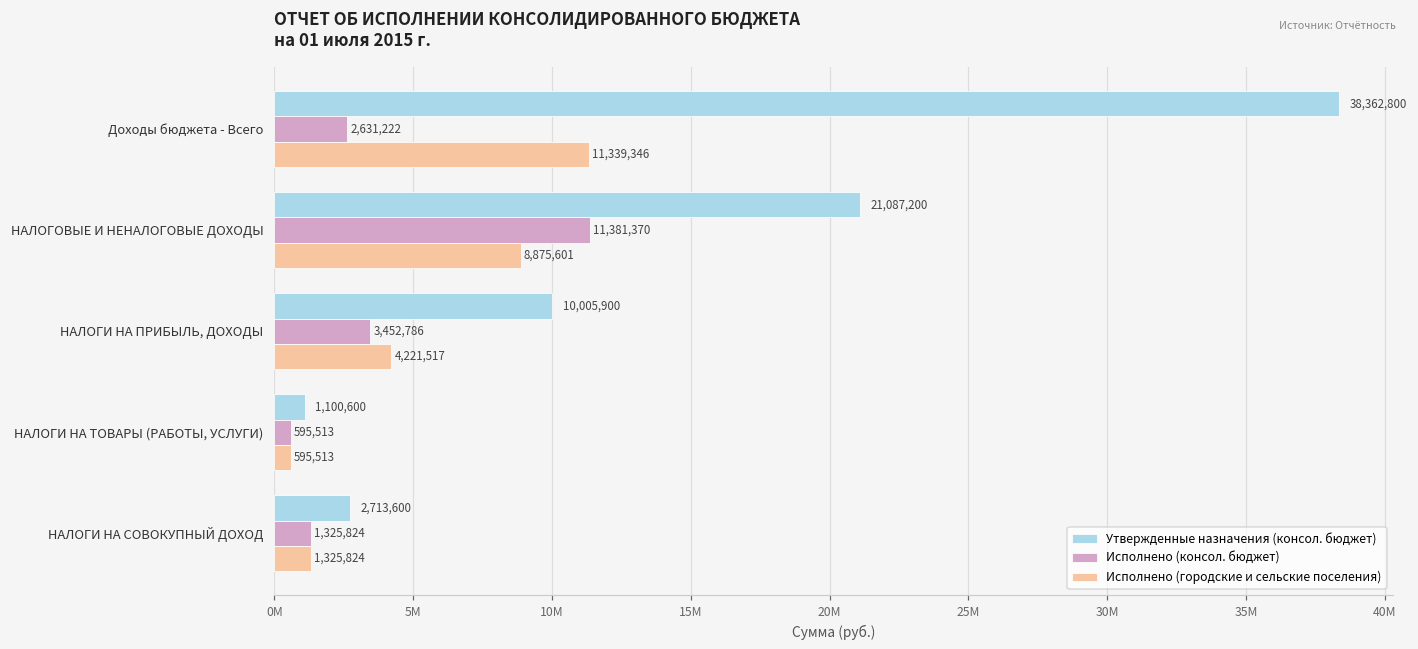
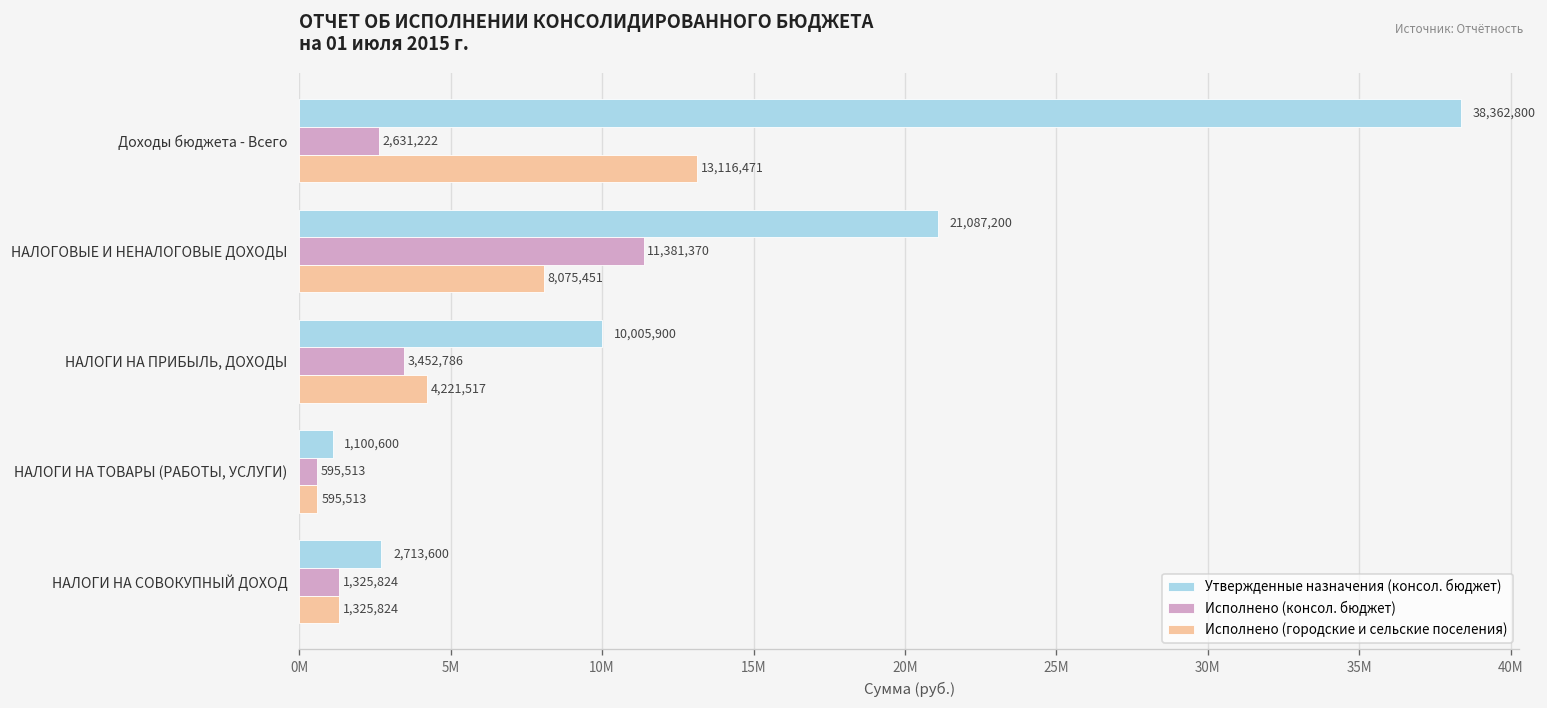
  {
    "Утвержденные назначения (консол. бюджет)": {
      "Доходы бюджета - Всего": "38,362,800",
      "НАЛОГОВЫЕ И НЕНАЛОГОВЫЕ ДОХОДЫ": "21,087,200",
      "НАЛОГИ НА ПРИБЫЛЬ, ДОХОДЫ": "10,005,900",
      "НАЛОГИ НА ТОВАРЫ (РАБОТЫ, УСЛУГИ)": "1,100,600",
      "НАЛОГИ НА СОВОКУПНЫЙ ДОХОД": "2,713,600"
    },
    "Исполнено (консол. бюджет)": {
      "Доходы бюджета - Всего": "2,631,222",
      "НАЛОГОВЫЕ И НЕНАЛОГОВЫЕ ДОХОДЫ": "11,381,370",
      "НАЛОГИ НА ПРИБЫЛЬ, ДОХОДЫ": "3,452,786",
      "НАЛОГИ НА ТОВАРЫ (РАБОТЫ, УСЛУГИ)": "595,513",
      "НАЛОГИ НА СОВОКУПНЫЙ ДОХОД": "1,325,824"
    },
    "Исполнено (городские и сельские поселения)": {
-     "Доходы бюджета - Всего": "11,339,346",
-     "НАЛОГОВЫЕ И НЕНАЛОГОВЫЕ ДОХОДЫ": "8,875,601",
+     "Доходы бюджета - Всего": "13,116,471",
+     "НАЛОГОВЫЕ И НЕНАЛОГОВЫЕ ДОХОДЫ": "8,075,451",
      "НАЛОГИ НА ПРИБЫЛЬ, ДОХОДЫ": "4,221,517",
      "НАЛОГИ НА ТОВАРЫ (РАБОТЫ, УСЛУГИ)": "595,513",
      "НАЛОГИ НА СОВОКУПНЫЙ ДОХОД": "1,325,824"
    }
  }
